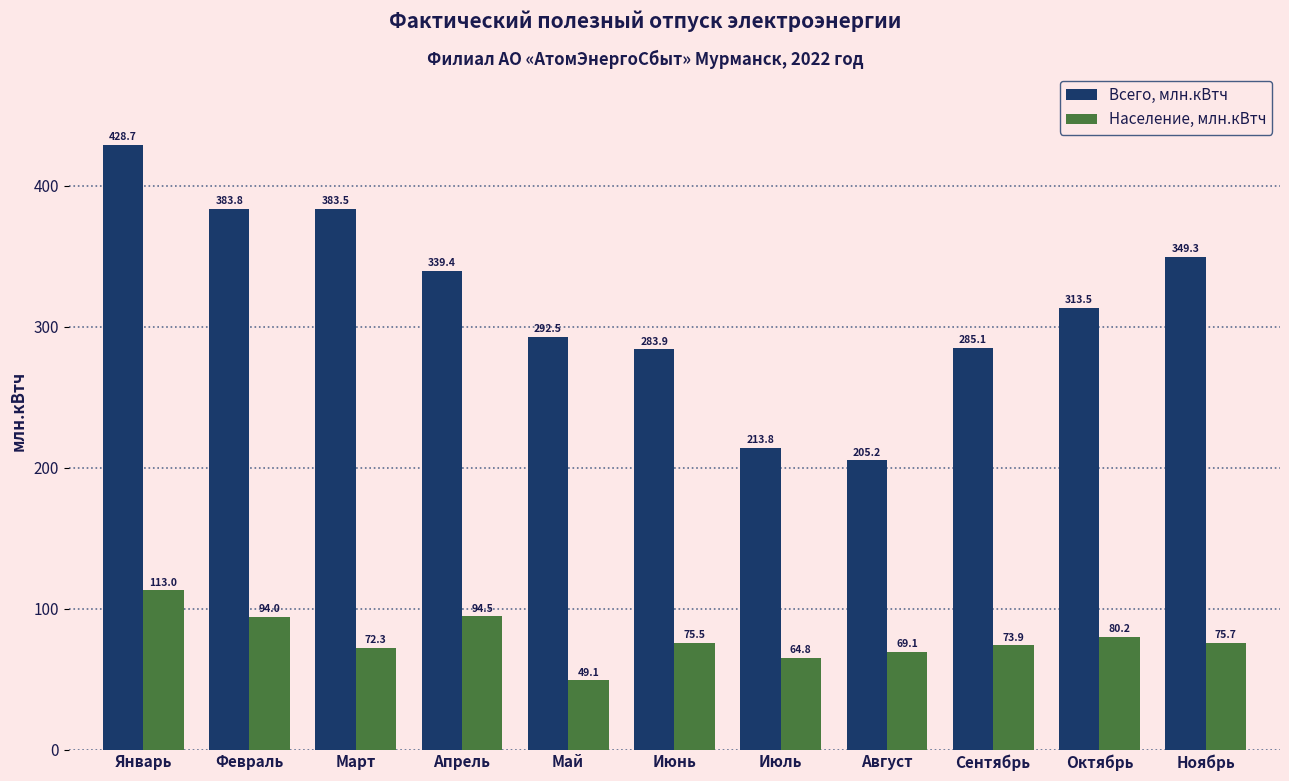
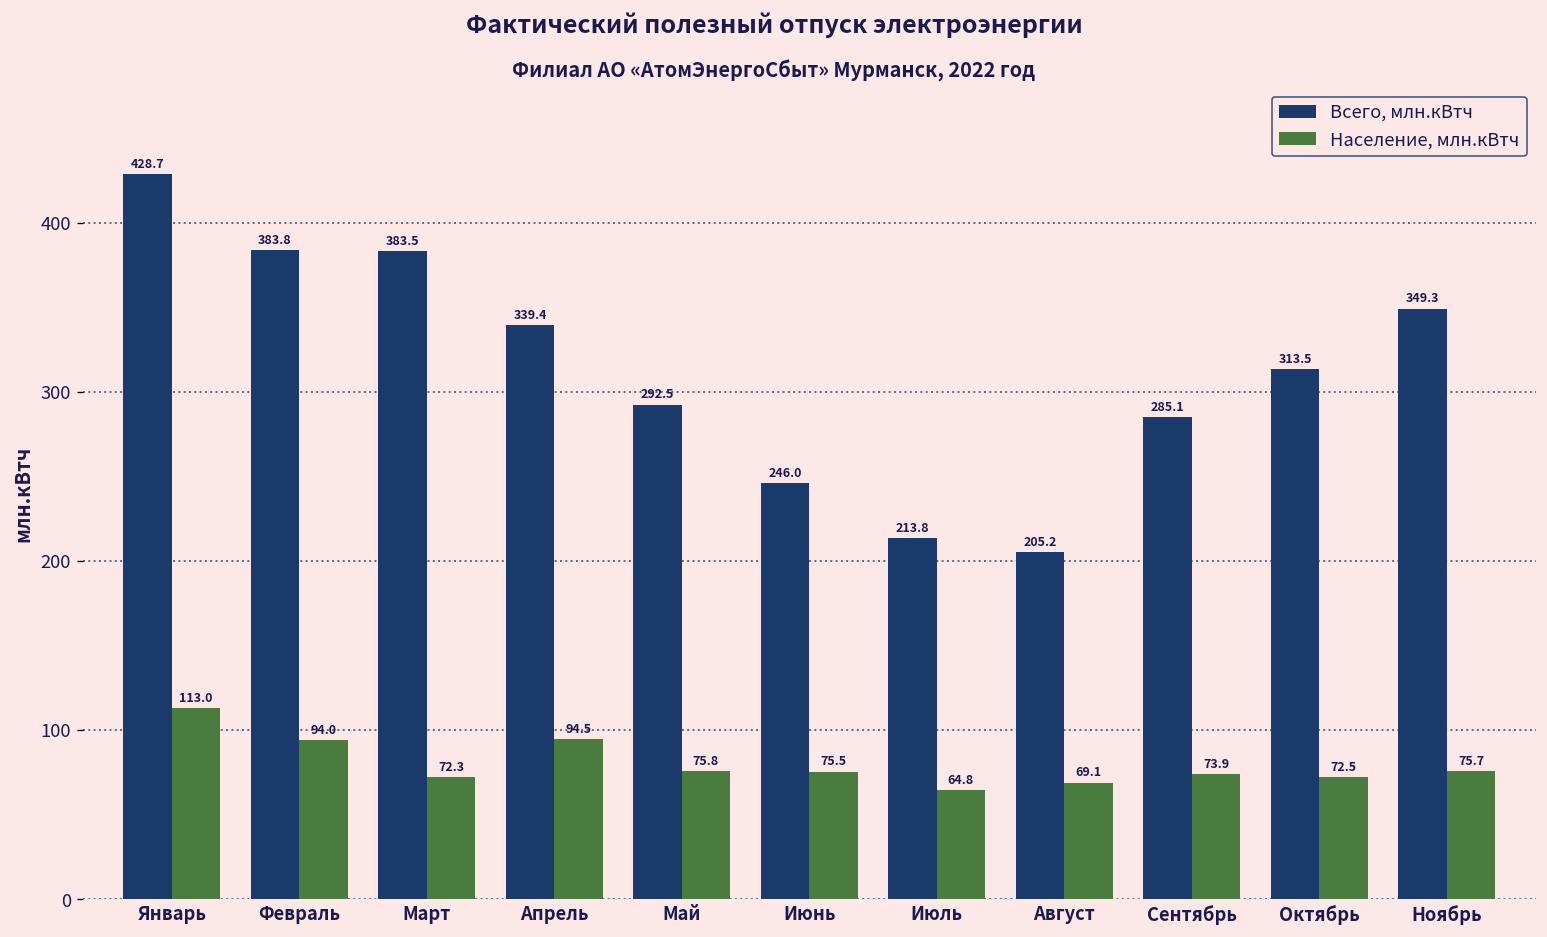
  {
    "Всего, млн.кВтч": {
      "Январь": 428.7,
      "Февраль": 383.8,
      "Март": 383.5,
      "Апрель": 339.4,
      "Май": 292.5,
-     "Июнь": 283.9,
+     "Июнь": 246.0,
      "Июль": 213.8,
      "Август": 205.2,
      "Сентябрь": 285.1,
      "Октябрь": 313.5,
      "Ноябрь": 349.3
    },
    "Население, млн.кВтч": {
      "Январь": 113.0,
      "Февраль": 94.0,
      "Март": 72.3,
      "Апрель": 94.5,
-     "Май": 49.1,
+     "Май": 75.8,
      "Июнь": 75.5,
      "Июль": 64.8,
      "Август": 69.1,
      "Сентябрь": 73.9,
-     "Октябрь": 80.2,
+     "Октябрь": 72.5,
      "Ноябрь": 75.7
    }
  }
